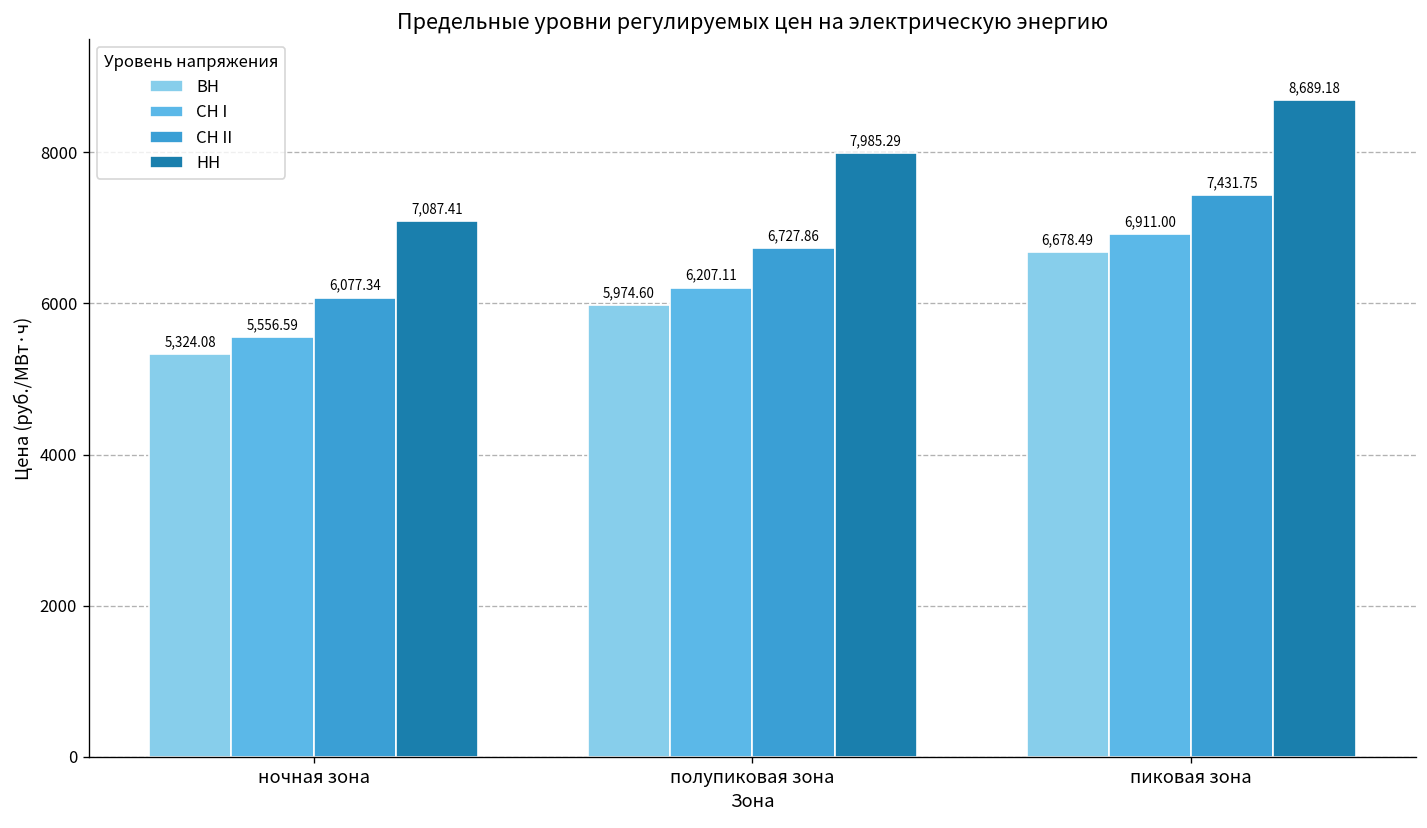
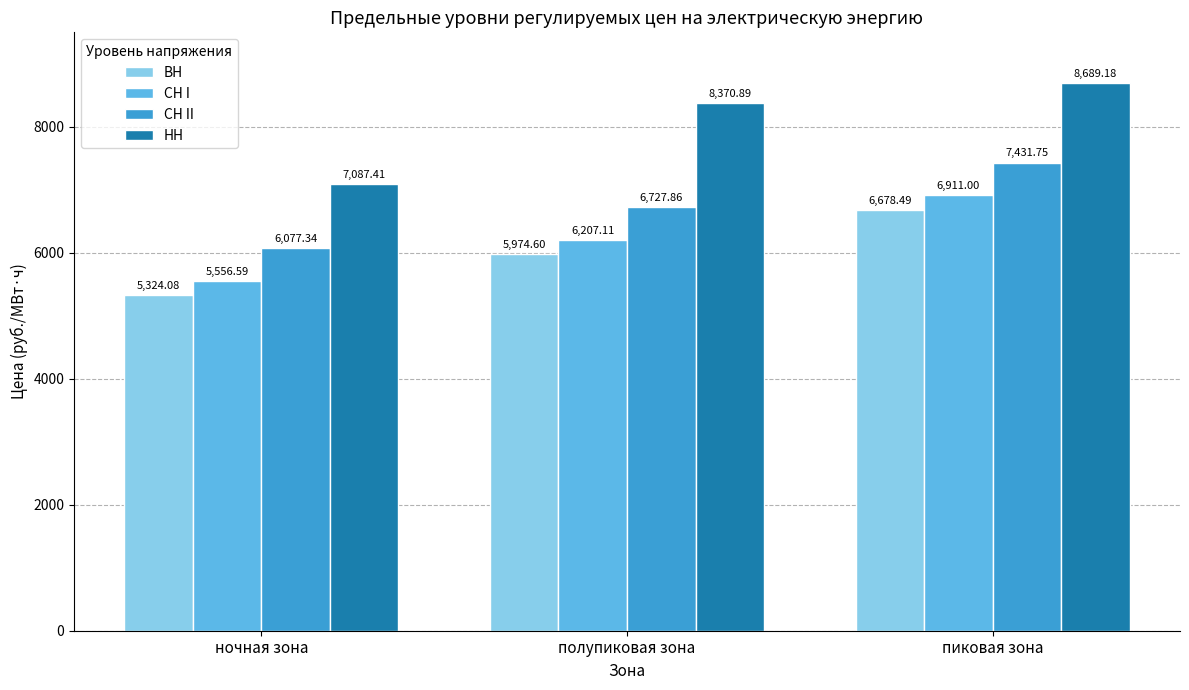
  {
    "НН": {
      "ночная зона": "7,087.41",
-     "полупиковая зона": "7,985.29",
+     "полупиковая зона": "8,370.89",
      "пиковая зона": "8,689.18"
    }
  }
